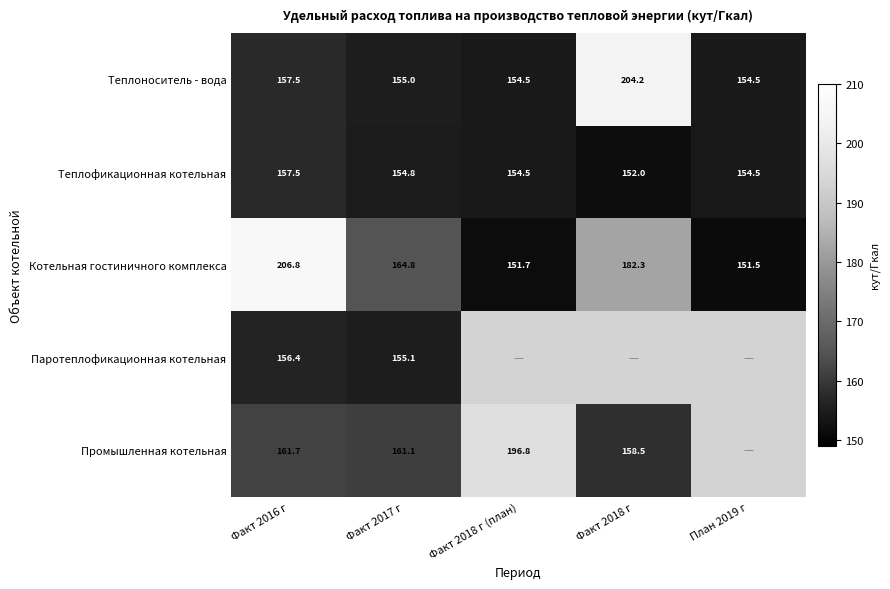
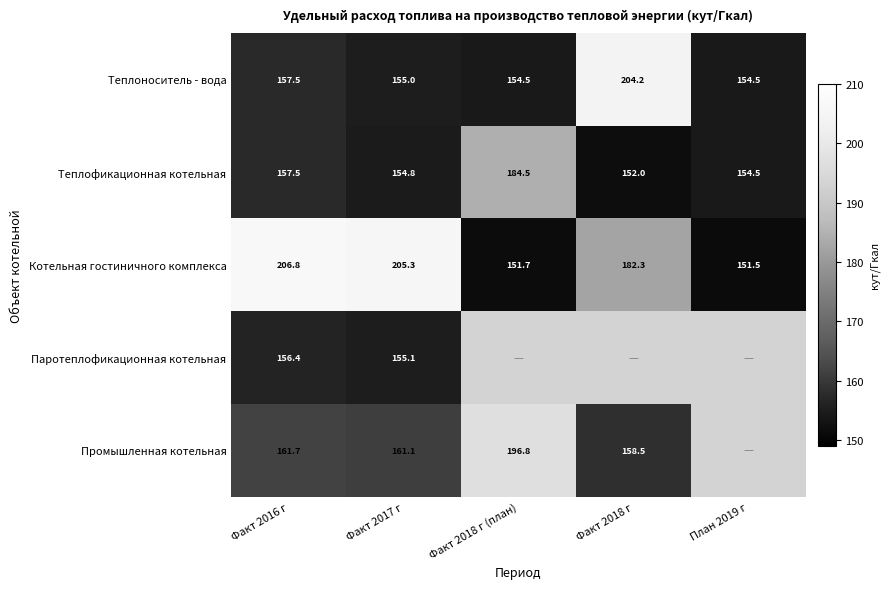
  {
    "Теплоноситель - вода": {
      "Факт 2016 г": 157.5,
      "Факт 2017 г": 155.0,
      "Факт 2018 г (план)": 154.5,
      "Факт 2018 г": 204.2,
      "План 2019 г": 154.5
    },
    "Теплофикационная котельная": {
      "Факт 2016 г": 157.5,
      "Факт 2017 г": 154.8,
-     "Факт 2018 г (план)": 154.5,
+     "Факт 2018 г (план)": 184.5,
      "Факт 2018 г": 152.0,
      "План 2019 г": 154.5
    },
    "Котельная гостиничного комплекса": {
      "Факт 2016 г": 206.8,
-     "Факт 2017 г": 164.8,
+     "Факт 2017 г": 205.3,
      "Факт 2018 г (план)": 151.7,
      "Факт 2018 г": 182.3,
      "План 2019 г": 151.5
    },
    "Паротеплофикационная котельная": {
      "Факт 2016 г": 156.4,
      "Факт 2017 г": 155.1
    },
    "Промышленная котельная": {
      "Факт 2016 г": 161.7,
      "Факт 2017 г": 161.1,
      "Факт 2018 г (план)": 196.8,
      "Факт 2018 г": 158.5
    }
  }
